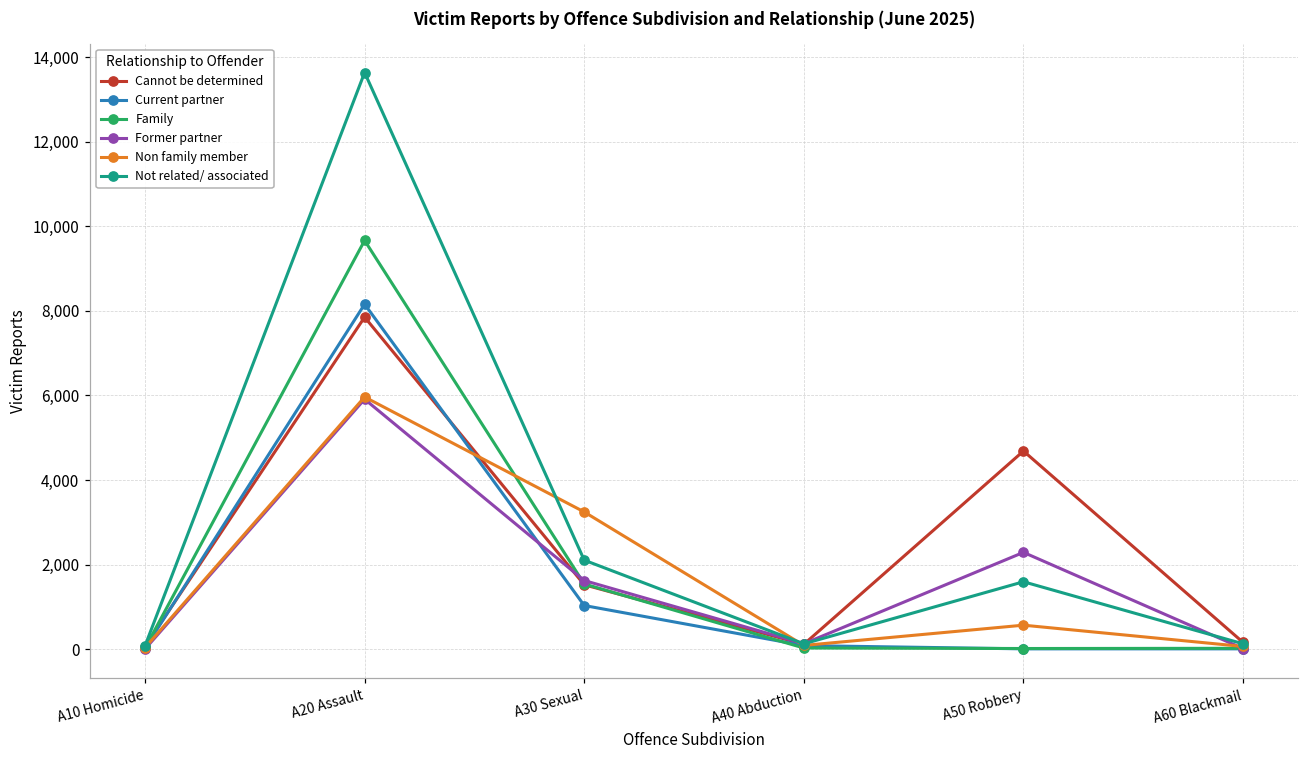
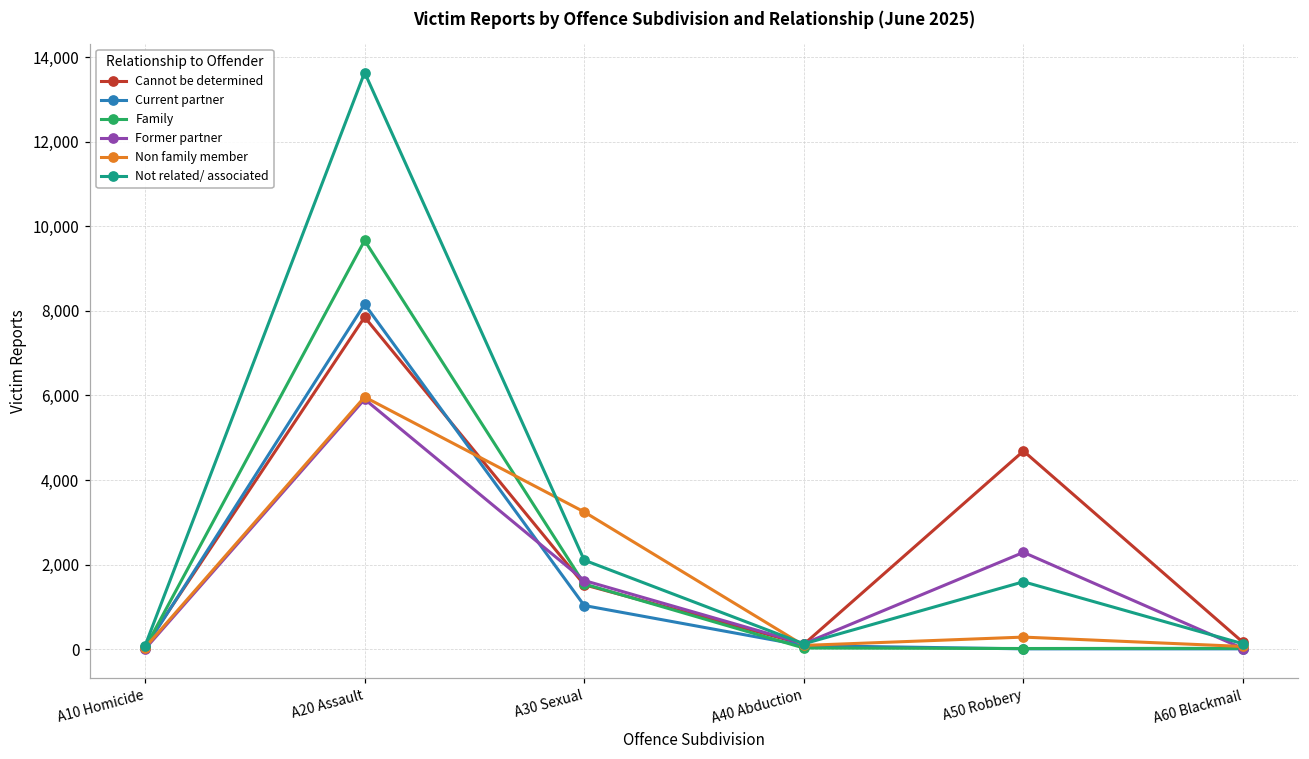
  {
    "Cannot be determined": {
      "A20 Assault": "7,900",
      "A50 Robbery": "4,700"
    },
    "Current partner": {
      "A20 Assault": "8,200",
      "A30 Sexual": "1,000"
    },
    "Former partner": {
      "A30 Sexual": "1,600",
      "A50 Robbery": "2,300"
    },
    "Non family member": {
      "A30 Sexual": "3,200",
-     "A50 Robbery": "600"
+     "A50 Robbery": "300"
    }
  }
